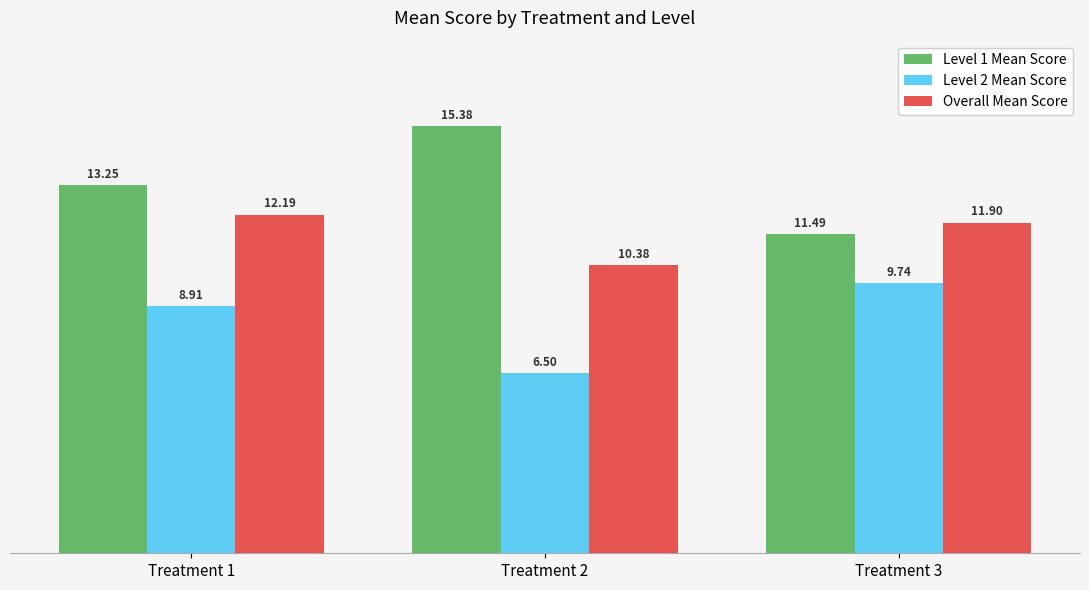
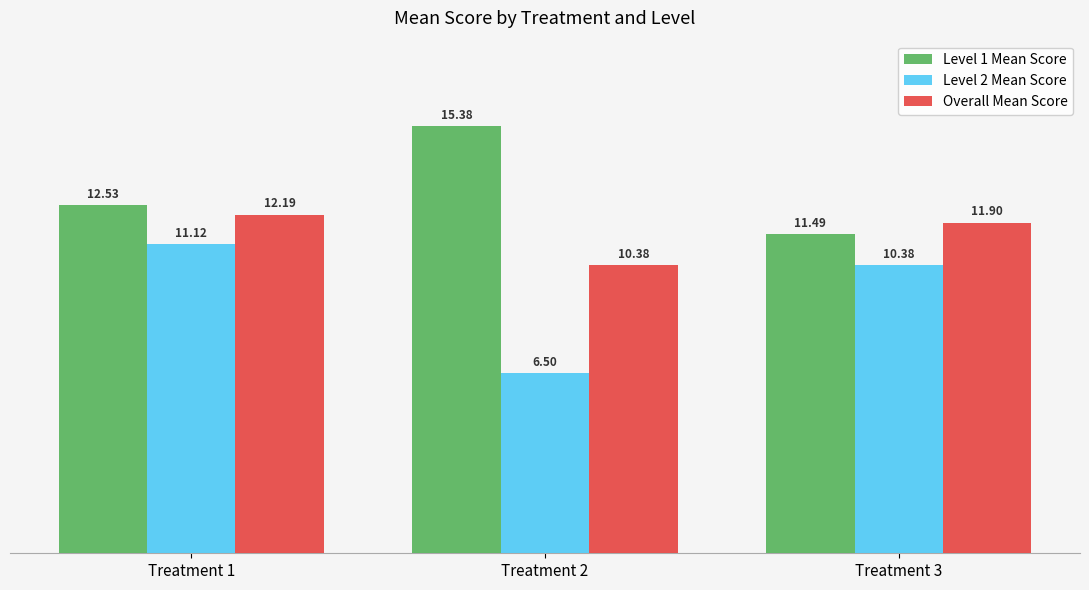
  {
    "Level 1 Mean Score": {
-     "Treatment 1": 13.25,
+     "Treatment 1": 12.53,
      "Treatment 2": 15.38,
      "Treatment 3": 11.49
    },
    "Level 2 Mean Score": {
-     "Treatment 1": 8.91,
+     "Treatment 1": 11.12,
      "Treatment 2": 6.50,
-     "Treatment 3": 9.74
+     "Treatment 3": 10.38
    },
    "Overall Mean Score": {
      "Treatment 1": 12.19,
      "Treatment 2": 10.38,
      "Treatment 3": 11.90
    }
  }
